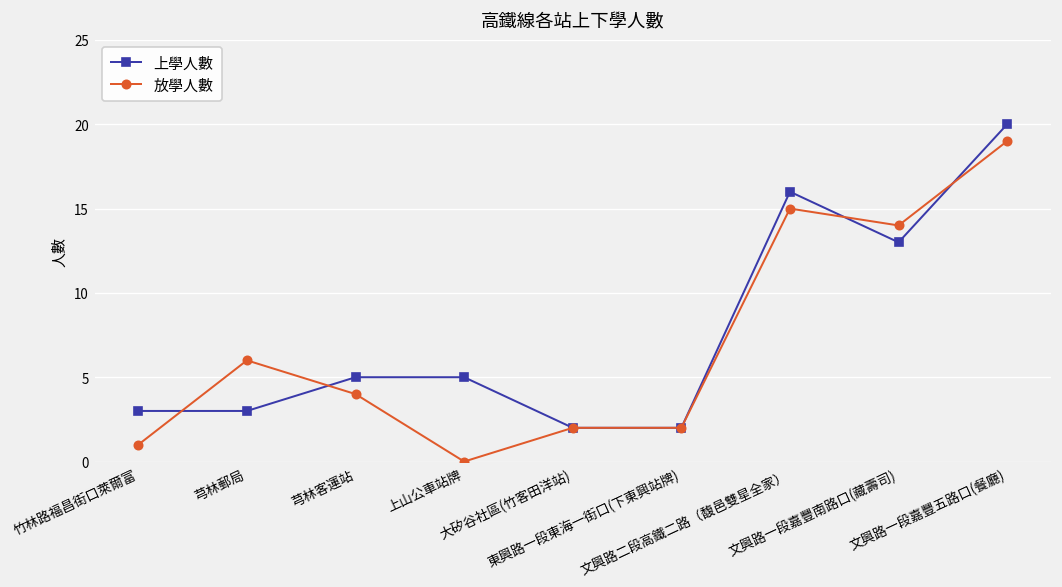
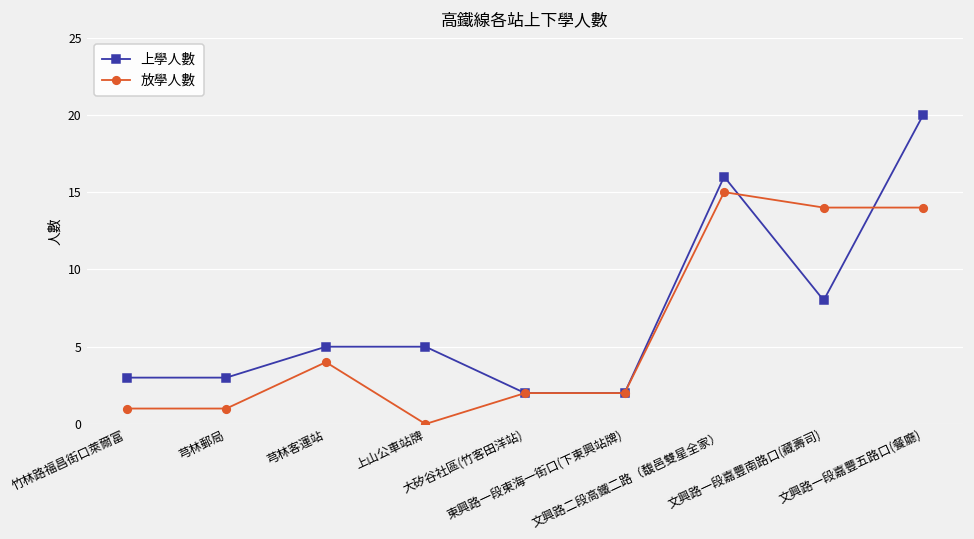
  {
    "上學人數": {
      "竹林路福昌街口萊爾富": 3,
      "芎林郵局": 3,
      "芎林客運站": 5,
      "上山公車站牌": 5,
      "文興路二段高鐵二路（馥邑雙星全家）": 16,
-     "文興路一段嘉豐南路口(藏壽司)": 13,
+     "文興路一段嘉豐南路口(藏壽司)": 8,
      "文興路一段嘉豐五路口(餐廳)": 20
    },
    "放學人數": {
      "竹林路福昌街口萊爾富": 1,
-     "芎林郵局": 6,
+     "芎林郵局": 1,
      "芎林客運站": 4,
      "上山公車站牌": 0,
      "文興路二段高鐵二路（馥邑雙星全家）": 15,
      "文興路一段嘉豐南路口(藏壽司)": 14,
-     "文興路一段嘉豐五路口(餐廳)": 19
+     "文興路一段嘉豐五路口(餐廳)": 14
    }
  }
